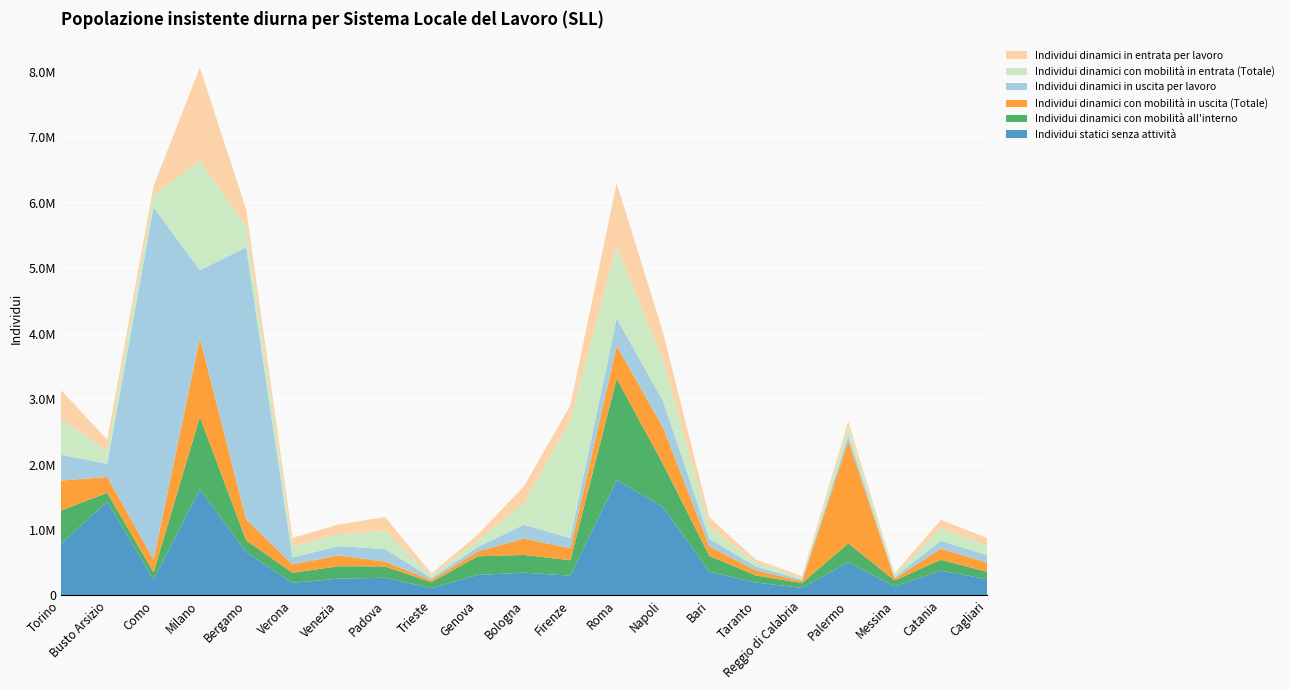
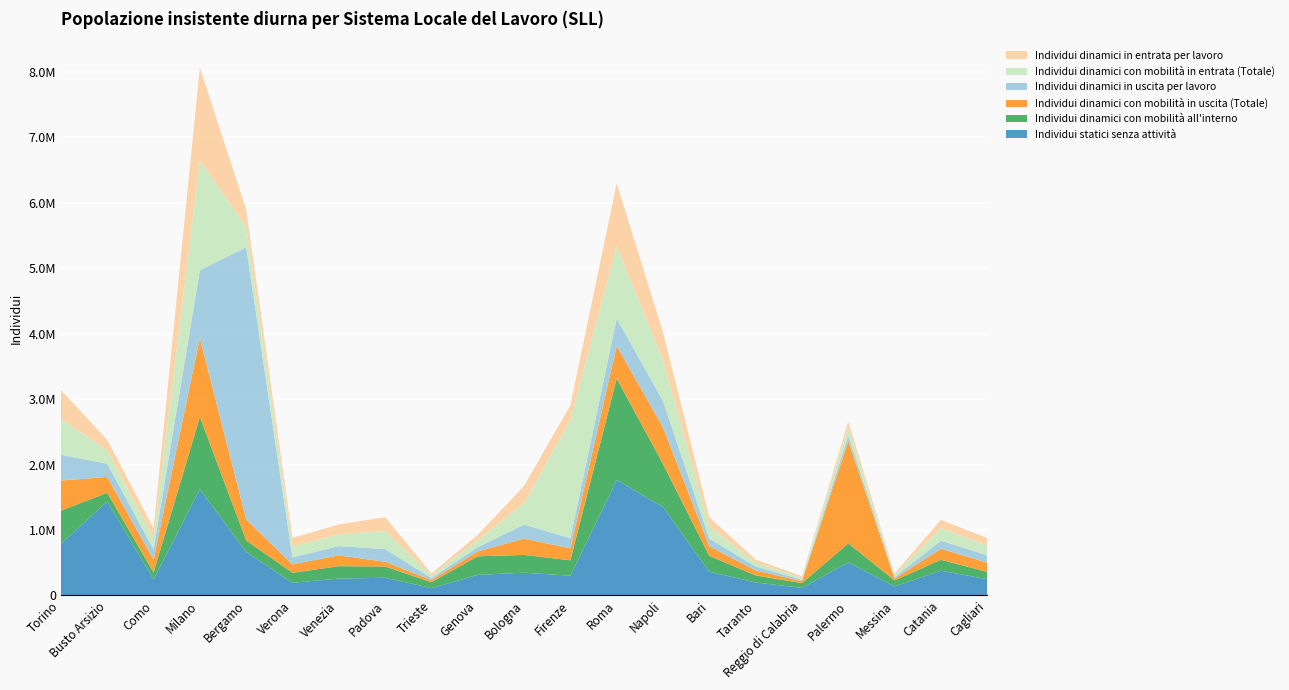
  {
    "Individui statici senza attività": {
      "Torino": 800000,
      "Busto Arsizio": 1400000,
      "Como": 200000,
      "Milano": 1600000,
      "Bergamo": 700000,
      "Verona": 200000,
      "Venezia": 300000,
      "Padova": 300000,
      "Trieste": 100000,
      "Genova": 300000,
      "Bologna": 300000,
      "Firenze": 300000,
      "Roma": 1800000,
      "Napoli": 1400000,
      "Bari": 400000,
      "Taranto": 200000,
      "Reggio di Calabria": 100000,
      "Palermo": 500000,
      "Messina": 100000,
      "Catania": 400000,
      "Cagliari": 200000
    },
    "Individui dinamici con mobilità all'interno": {
      "Torino": 500000,
      "Busto Arsizio": 100000,
      "Como": 100000,
      "Milano": 1100000,
      "Bergamo": 200000,
      "Verona": 200000,
      "Venezia": 200000,
      "Padova": 200000,
      "Genova": 300000,
      "Bologna": 300000,
      "Firenze": 200000,
      "Roma": 1600000,
      "Napoli": 700000,
      "Bari": 200000,
      "Taranto": 100000,
      "Palermo": 300000,
      "Catania": 200000,
      "Cagliari": 100000
    },
    "Individui dinamici con mobilità in uscita (Totale)": {
      "Torino": 500000,
      "Busto Arsizio": 200000,
      "Como": 200000,
      "Milano": 1200000,
      "Bergamo": 300000,
      "Verona": 100000,
      "Venezia": 200000,
      "Padova": 100000,
      "Genova": 100000,
      "Bologna": 200000,
      "Firenze": 200000,
      "Roma": 500000,
      "Napoli": 600000,
      "Bari": 100000,
      "Taranto": 100000,
      "Palermo": 1600000,
      "Catania": 200000,
      "Cagliari": 100000
    },
    "Individui dinamici in uscita per lavoro": {
      "Torino": 400000,
      "Busto Arsizio": 200000,
-     "Como": 5400000,
+     "Como": 200000,
      "Milano": 1000000,
      "Bergamo": 4200000,
      "Verona": 100000,
      "Venezia": 100000,
      "Padova": 200000,
      "Genova": 100000,
      "Bologna": 200000,
      "Firenze": 200000,
      "Roma": 400000,
      "Napoli": 400000,
      "Bari": 100000,
      "Taranto": 100000,
      "Palermo": 100000,
      "Catania": 100000,
      "Cagliari": 100000
    },
    "Individui dinamici con mobilità in entrata (Totale)": {
      "Torino": 600000,
      "Busto Arsizio": 200000,
      "Como": 200000,
      "Milano": 1700000,
      "Bergamo": 300000,
      "Verona": 200000,
      "Venezia": 200000,
      "Padova": 300000,
      "Genova": 100000,
      "Bologna": 300000,
      "Firenze": 1800000,
      "Roma": 1100000,
      "Napoli": 600000,
      "Bari": 200000,
      "Taranto": 100000,
      "Palermo": 100000,
      "Catania": 200000,
      "Cagliari": 200000
    },
    "Individui dinamici in entrata per lavoro": {
      "Torino": 400000,
      "Busto Arsizio": 200000,
      "Como": 100000,
      "Milano": 1400000,
      "Bergamo": 300000,
      "Verona": 100000,
      "Venezia": 200000,
      "Padova": 200000,
      "Genova": 100000,
      "Bologna": 300000,
      "Firenze": 200000,
      "Roma": 1000000,
      "Napoli": 400000,
      "Bari": 100000,
      "Taranto": 0,
      "Palermo": 100000,
      "Catania": 100000,
      "Cagliari": 100000
    }
  }
